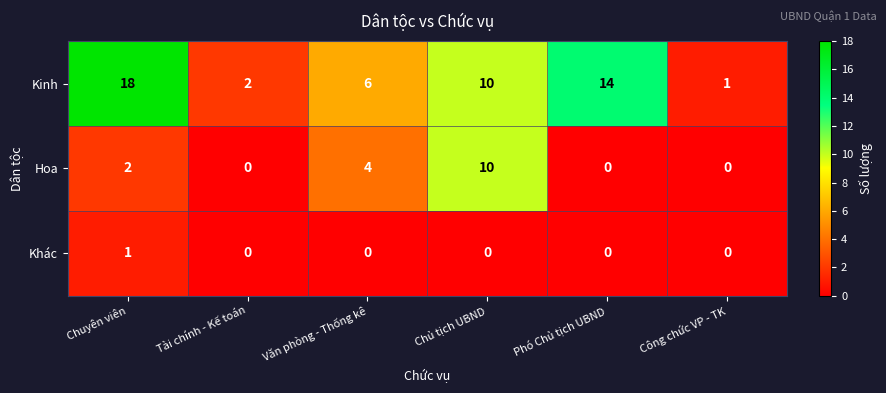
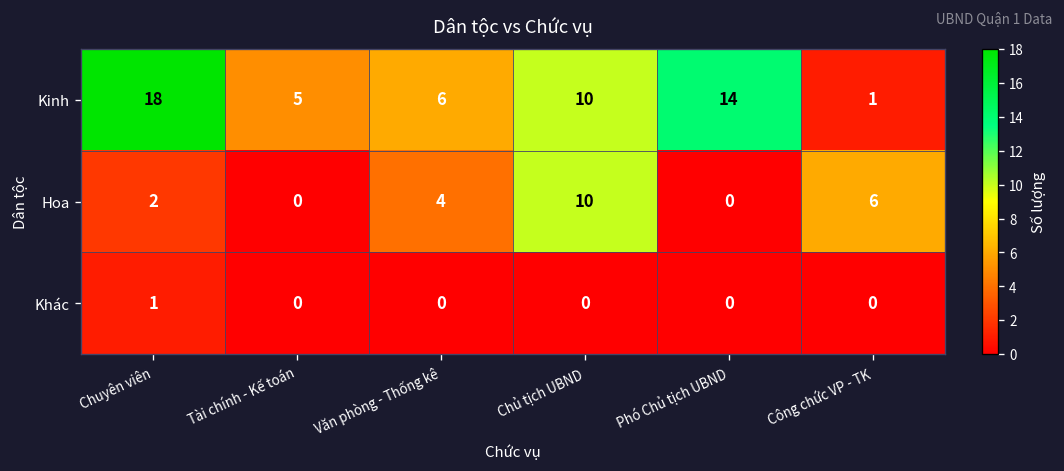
  {
    "Kinh": {
      "Chuyên viên": 18,
-     "Tài chính - Kế toán": 2,
+     "Tài chính - Kế toán": 5,
      "Văn phòng - Thống kê": 6,
      "Chủ tịch UBND": 10,
      "Phó Chủ tịch UBND": 14,
      "Công chức VP - TK": 1
    },
    "Hoa": {
      "Chuyên viên": 2,
      "Tài chính - Kế toán": 0,
      "Văn phòng - Thống kê": 4,
      "Chủ tịch UBND": 10,
      "Phó Chủ tịch UBND": 0,
-     "Công chức VP - TK": 0
+     "Công chức VP - TK": 6
    },
    "Khác": {
      "Chuyên viên": 1,
      "Tài chính - Kế toán": 0,
      "Văn phòng - Thống kê": 0,
      "Chủ tịch UBND": 0,
      "Phó Chủ tịch UBND": 0,
      "Công chức VP - TK": 0
    }
  }
